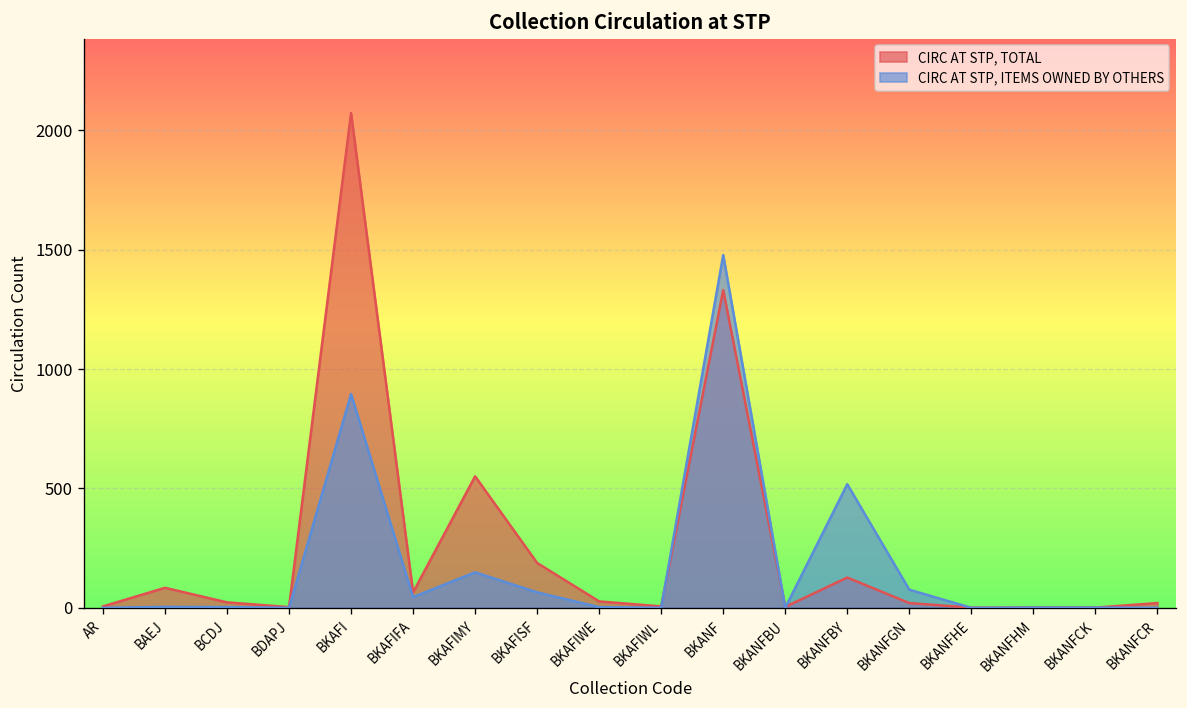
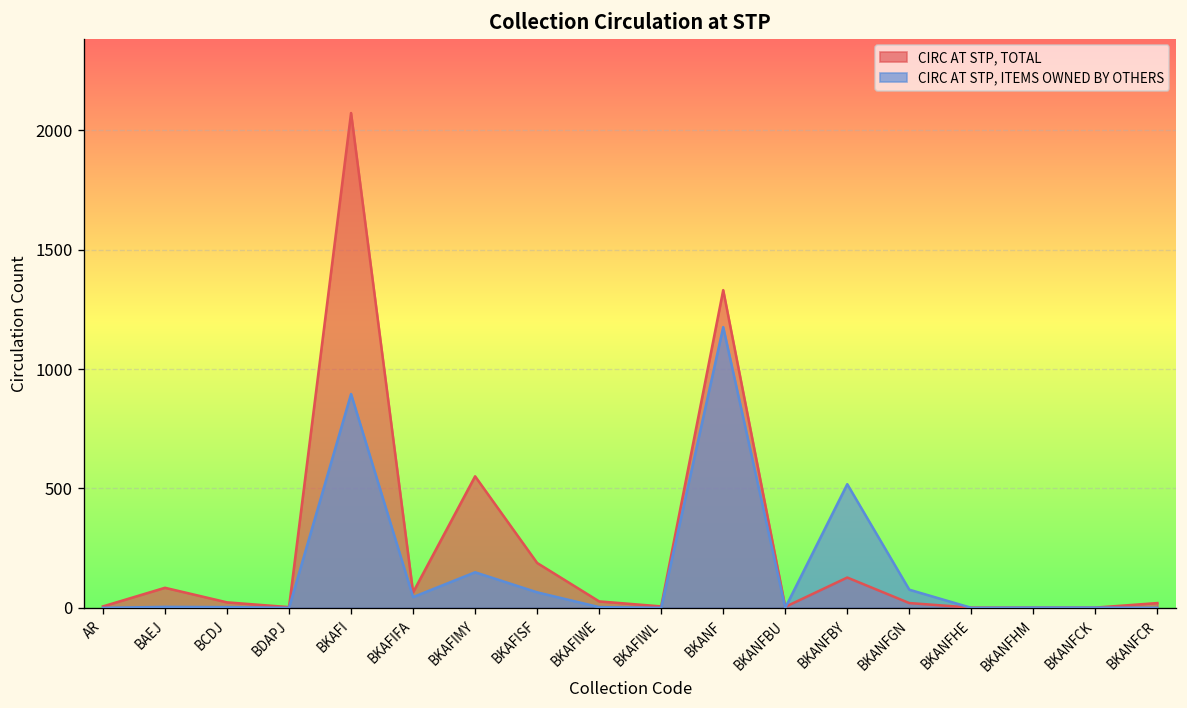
  {
    "CIRC AT STP, TOTAL": {
      "BAEJ": 80,
      "BCDJ": 20,
      "BKAFI": 2070,
      "BKAFIFA": 70,
      "BKAFIMY": 550,
      "BKAFISF": 190,
      "BKAFIWE": 30,
      "BKANF": 1330,
      "BKANFBY": 130,
      "BKANFGN": 20,
      "BKANFCR": 20
    },
    "CIRC AT STP, ITEMS OWNED BY OTHERS": {
      "BAEJ": 0,
      "BCDJ": 0,
      "BKAFI": 900,
      "BKAFIFA": 50,
      "BKAFIMY": 150,
      "BKAFISF": 70,
      "BKAFIWE": 0,
-     "BKANF": 1480,
+     "BKANF": 1180,
      "BKANFBY": 520,
      "BKANFGN": 80,
      "BKANFCR": 0
    }
  }
